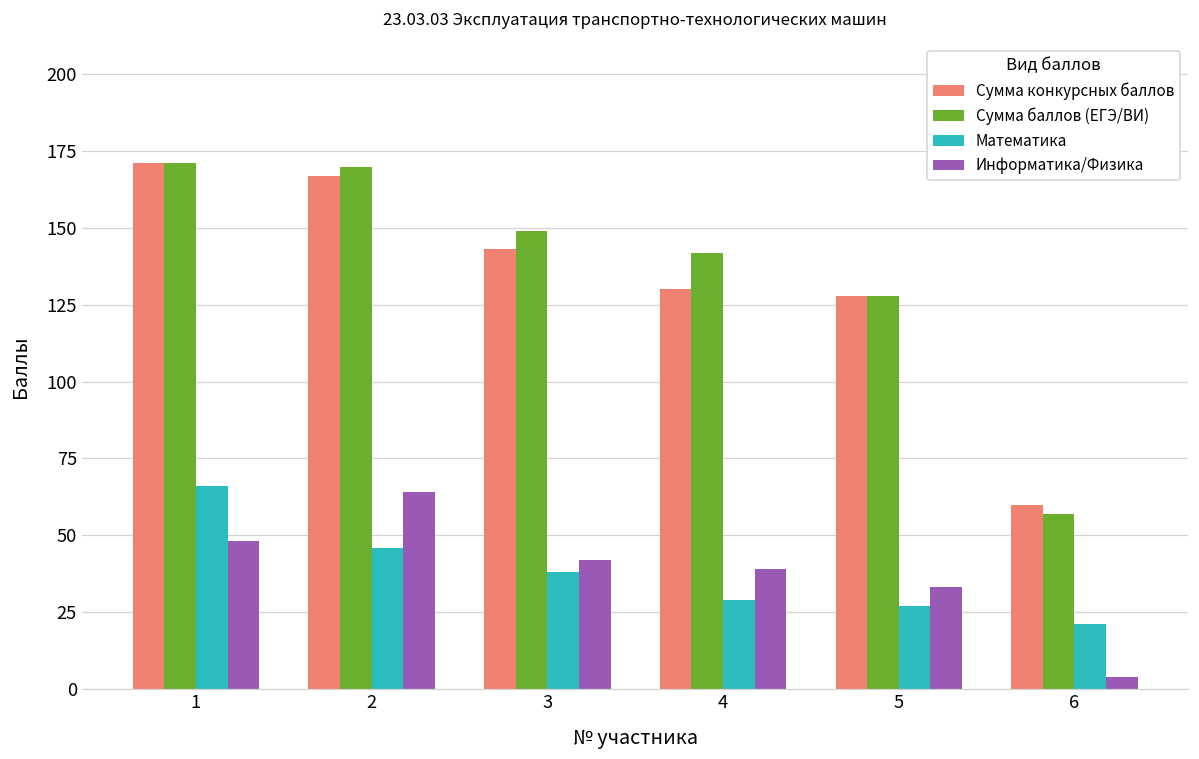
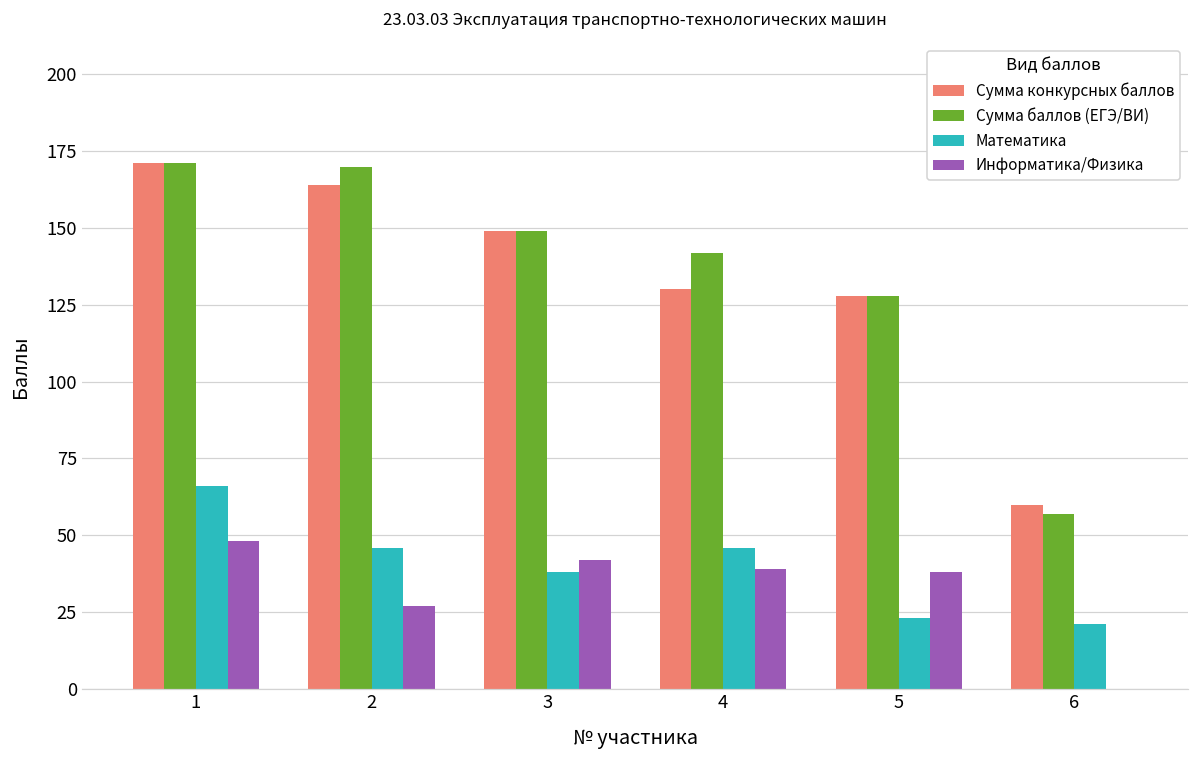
  {
    "Сумма конкурсных баллов": {
      "1": 171,
-     "2": 167,
-     "3": 143,
+     "2": 164,
+     "3": 149,
      "4": 130,
      "5": 128,
      "6": 60
    },
    "Сумма баллов (ЕГЭ/ВИ)": {
      "1": 171,
      "2": 170,
      "3": 149,
      "4": 142,
      "5": 128,
      "6": 57
    },
    "Математика": {
      "1": 66,
      "2": 46,
      "3": 38,
-     "4": 29,
-     "5": 27,
+     "4": 46,
+     "5": 23,
      "6": 21
    },
    "Информатика/Физика": {
      "1": 48,
-     "2": 64,
+     "2": 27,
      "3": 42,
      "4": 39,
-     "5": 33,
-     "6": 4
+     "5": 38,
+     "6": 0
    }
  }
